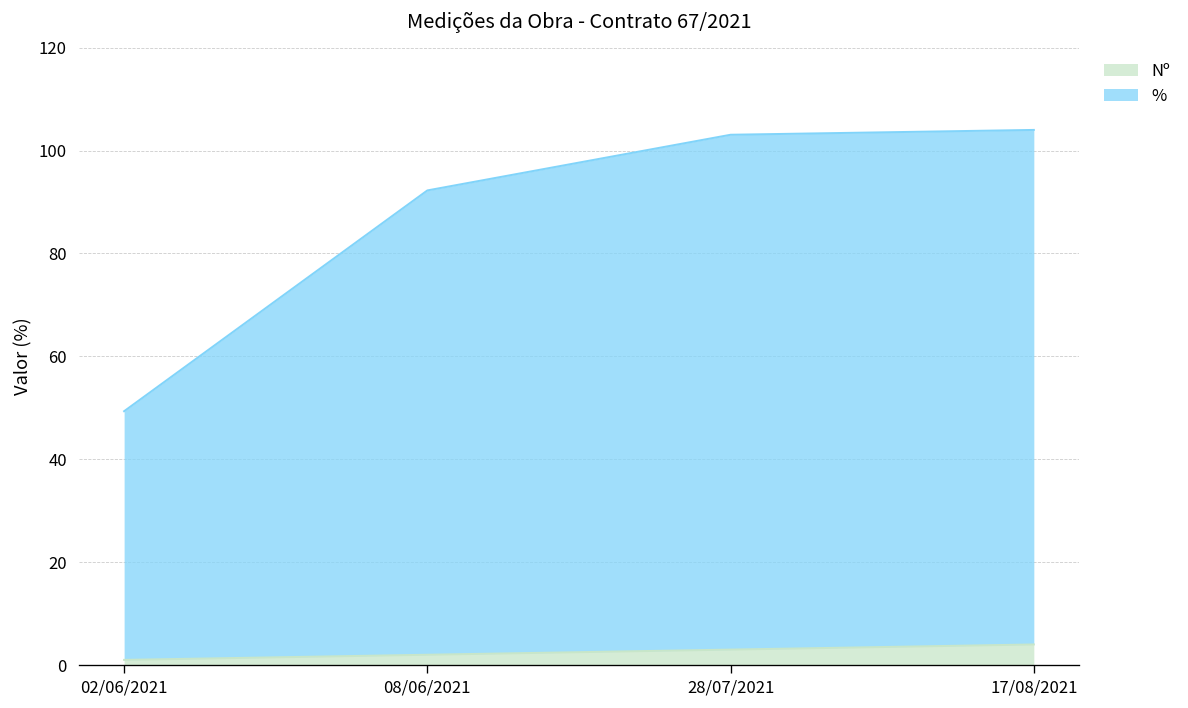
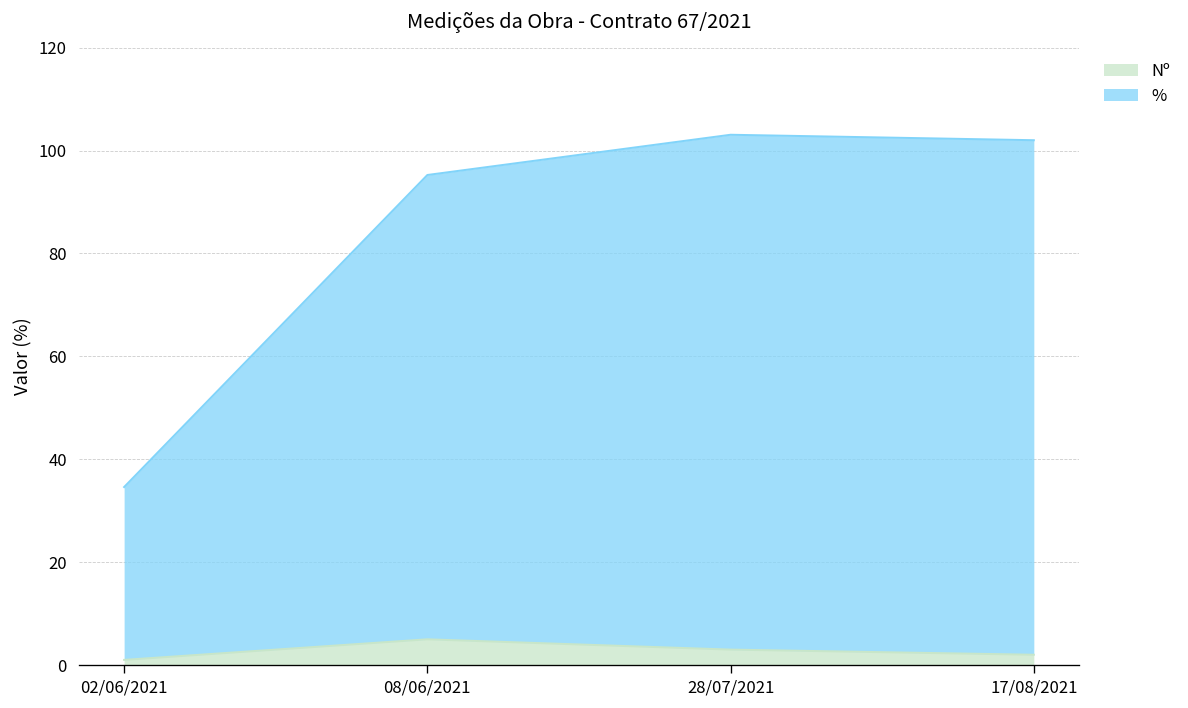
  {
    "Nº": {
      "02/06/2021": 1,
-     "08/06/2021": 2,
+     "08/06/2021": 5,
      "28/07/2021": 3,
-     "17/08/2021": 4
+     "17/08/2021": 2
    },
    "%": {
-     "02/06/2021": 48,
+     "02/06/2021": 34,
      "08/06/2021": 90,
      "28/07/2021": 100,
      "17/08/2021": 100
    }
  }
